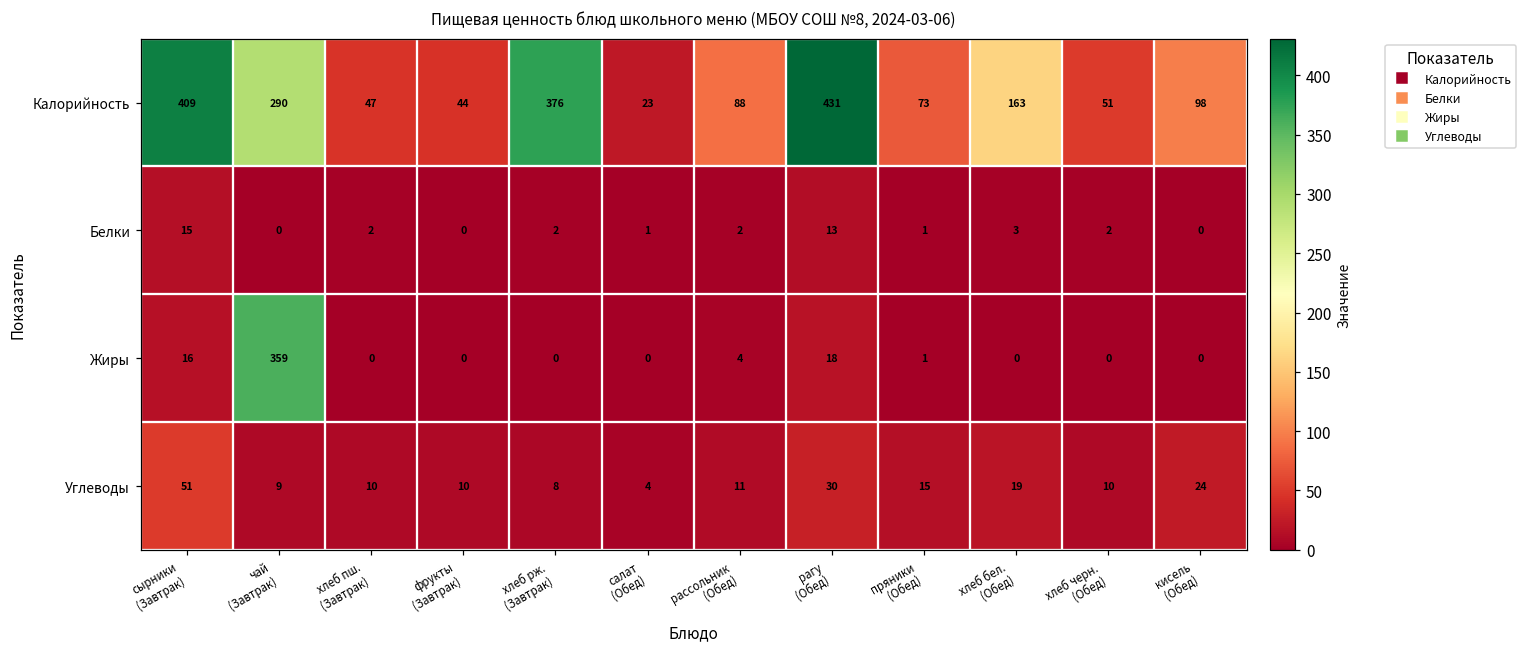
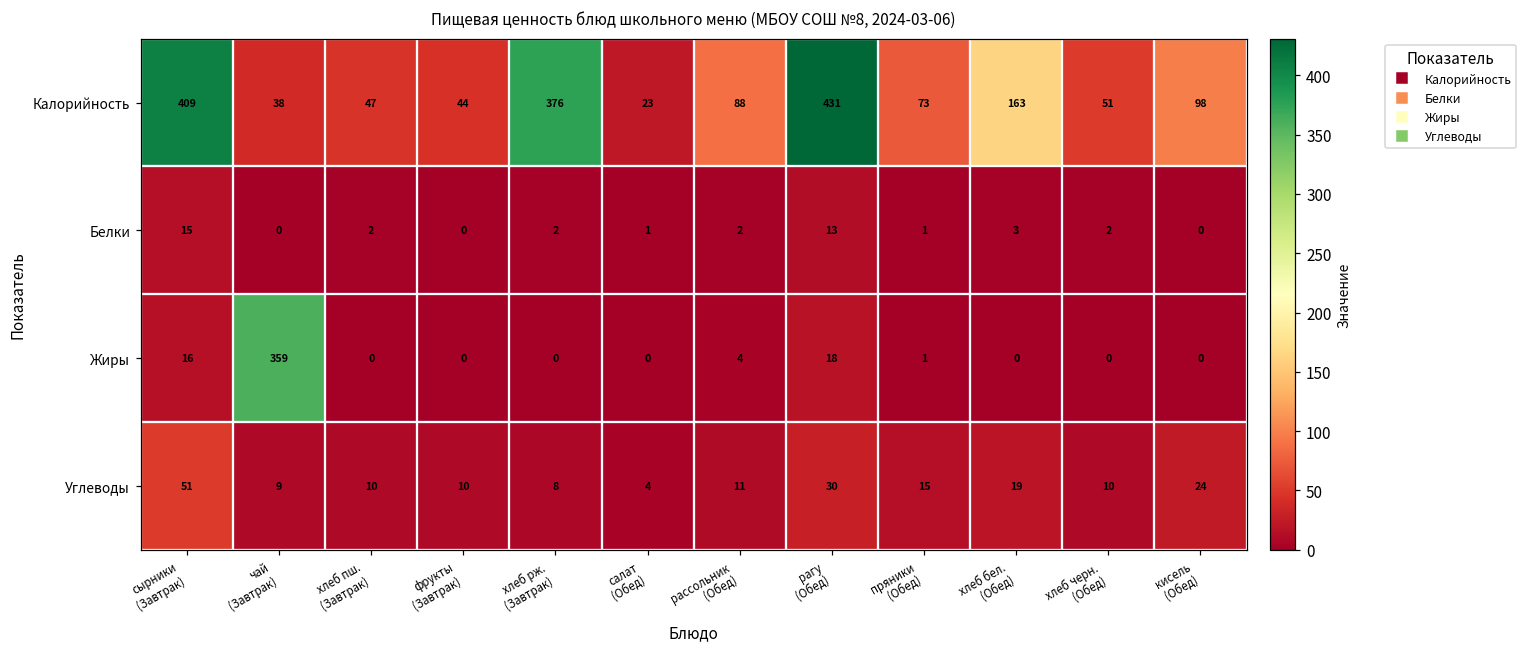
  {
    "Калорийность": {
      "сырники (Завтрак)": 409,
-     "чай (Завтрак)": 290,
+     "чай (Завтрак)": 38,
      "хлеб пш. (Завтрак)": 47,
      "фрукты (Завтрак)": 44,
      "хлеб рж. (Завтрак)": 376,
      "салат (Обед)": 23,
      "рассольник (Обед)": 88,
      "рагу (Обед)": 431,
      "пряники (Обед)": 73,
      "хлеб бел. (Обед)": 163,
      "хлеб черн. (Обед)": 51,
      "кисель (Обед)": 98
    },
    "Белки": {
      "сырники (Завтрак)": 15,
      "чай (Завтрак)": 0,
      "хлеб пш. (Завтрак)": 2,
      "фрукты (Завтрак)": 0,
      "хлеб рж. (Завтрак)": 2,
      "салат (Обед)": 1,
      "рассольник (Обед)": 2,
      "рагу (Обед)": 13,
      "пряники (Обед)": 1,
      "хлеб бел. (Обед)": 3,
      "хлеб черн. (Обед)": 2,
      "кисель (Обед)": 0
    },
    "Жиры": {
      "сырники (Завтрак)": 16,
      "чай (Завтрак)": 359,
      "хлеб пш. (Завтрак)": 0,
      "фрукты (Завтрак)": 0,
      "хлеб рж. (Завтрак)": 0,
      "салат (Обед)": 0,
      "рассольник (Обед)": 4,
      "рагу (Обед)": 18,
      "пряники (Обед)": 1,
      "хлеб бел. (Обед)": 0,
      "хлеб черн. (Обед)": 0,
      "кисель (Обед)": 0
    },
    "Углеводы": {
      "сырники (Завтрак)": 51,
      "чай (Завтрак)": 9,
      "хлеб пш. (Завтрак)": 10,
      "фрукты (Завтрак)": 10,
      "хлеб рж. (Завтрак)": 8,
      "салат (Обед)": 4,
      "рассольник (Обед)": 11,
      "рагу (Обед)": 30,
      "пряники (Обед)": 15,
      "хлеб бел. (Обед)": 19,
      "хлеб черн. (Обед)": 10,
      "кисель (Обед)": 24
    }
  }
